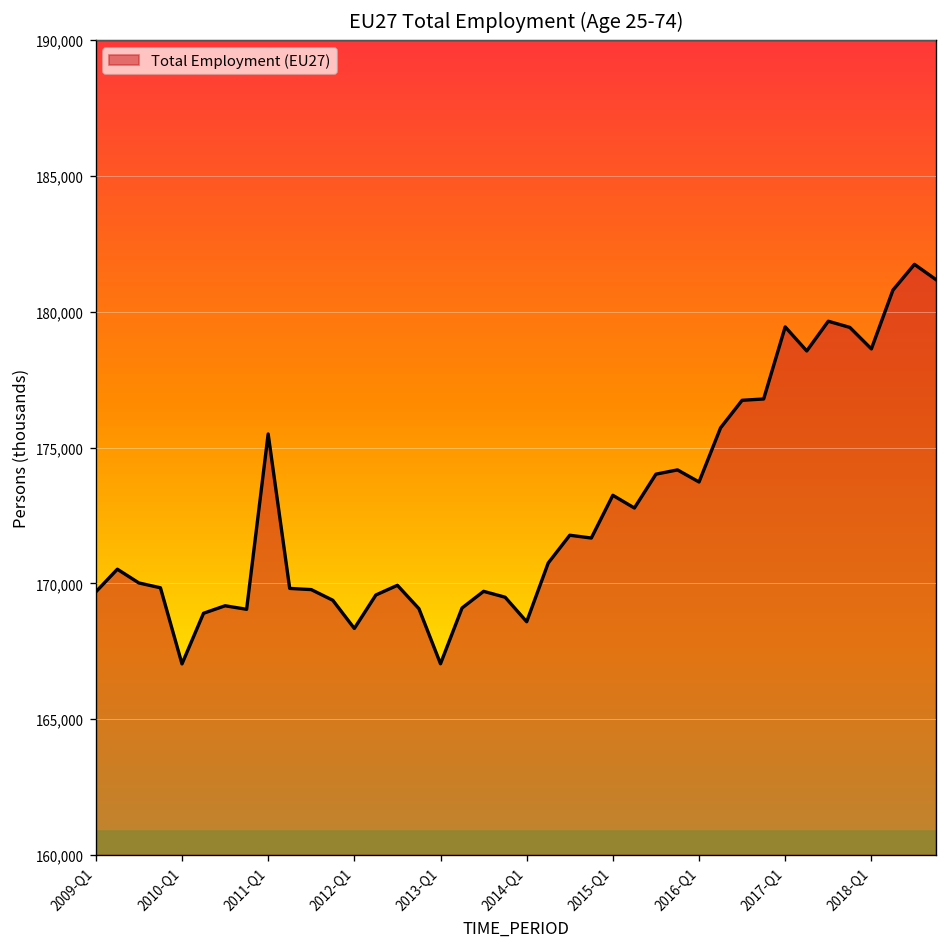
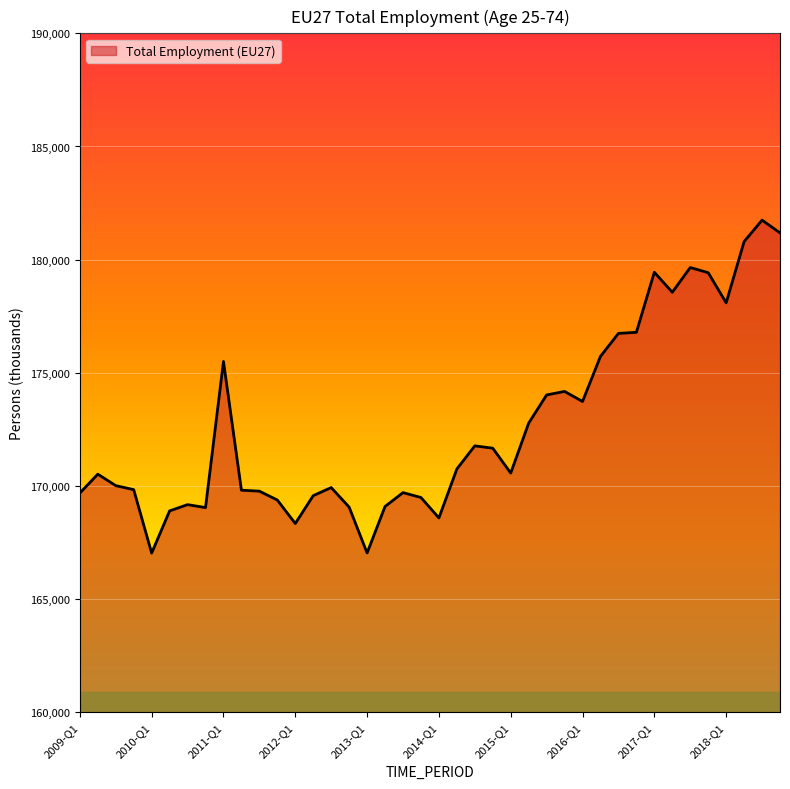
  {
    "2009-Q1": "169,700",
    "2010-Q1": "167,000",
    "2011-Q1": "175,500",
    "2012-Q1": "168,300",
    "2013-Q1": "167,000",
    "2014-Q1": "168,600",
-   "2015-Q1": "173,200",
+   "2015-Q1": "170,600",
    "2016-Q1": "173,700",
    "2017-Q1": "179,400",
-   "2018-Q1": "178,600"
+   "2018-Q1": "178,100"
  }
